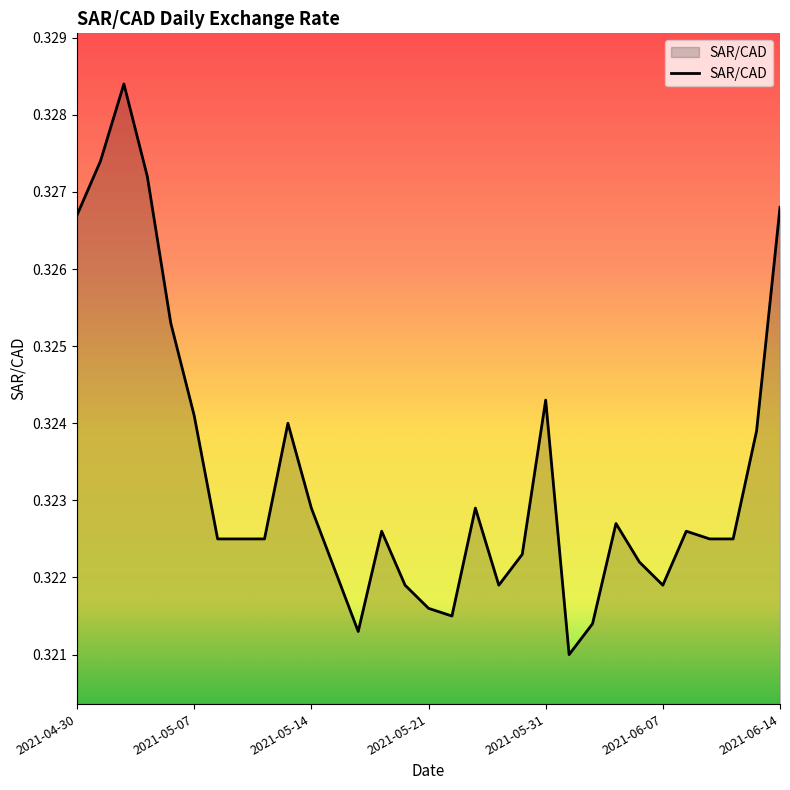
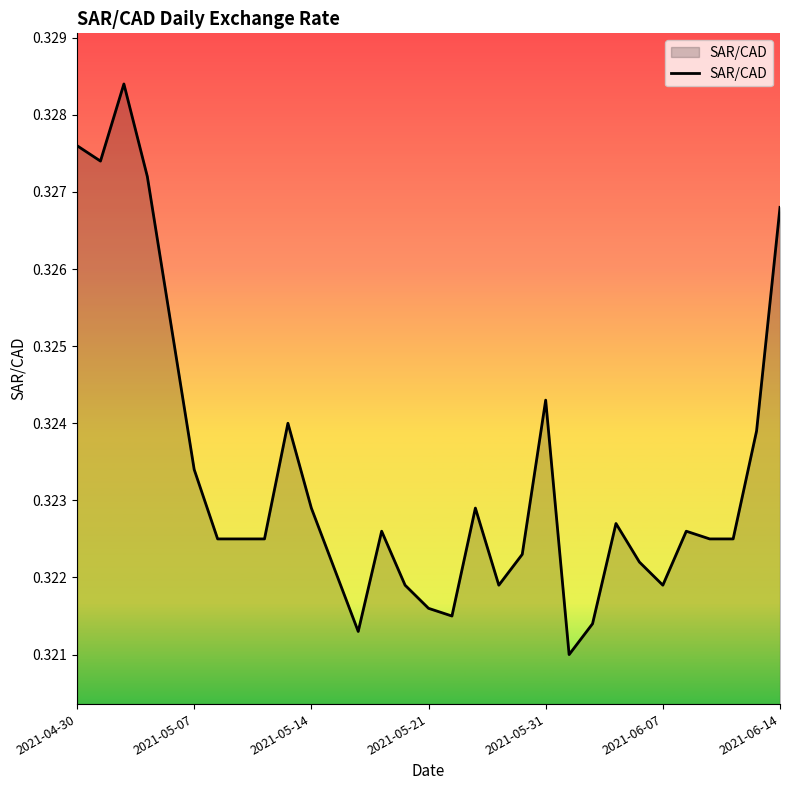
  {
-   "2021-04-30": 0.3267,
-   "2021-05-07": 0.3241,
+   "2021-04-30": 0.3276,
+   "2021-05-07": 0.3234,
    "2021-05-14": 0.3229,
    "2021-05-21": 0.3216,
    "2021-05-31": 0.3243,
    "2021-06-07": 0.3219,
    "2021-06-14": 0.3268
  }
